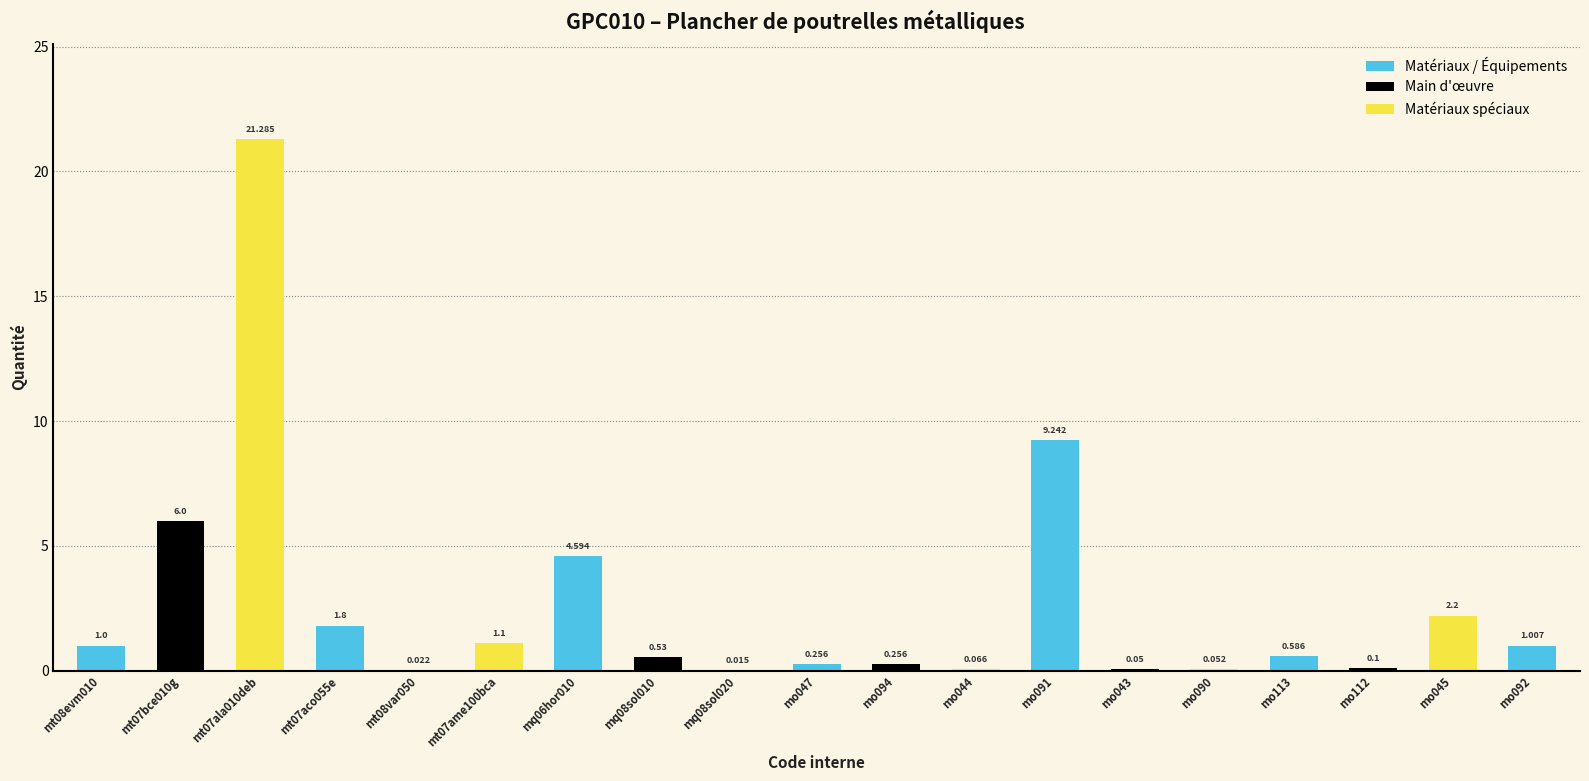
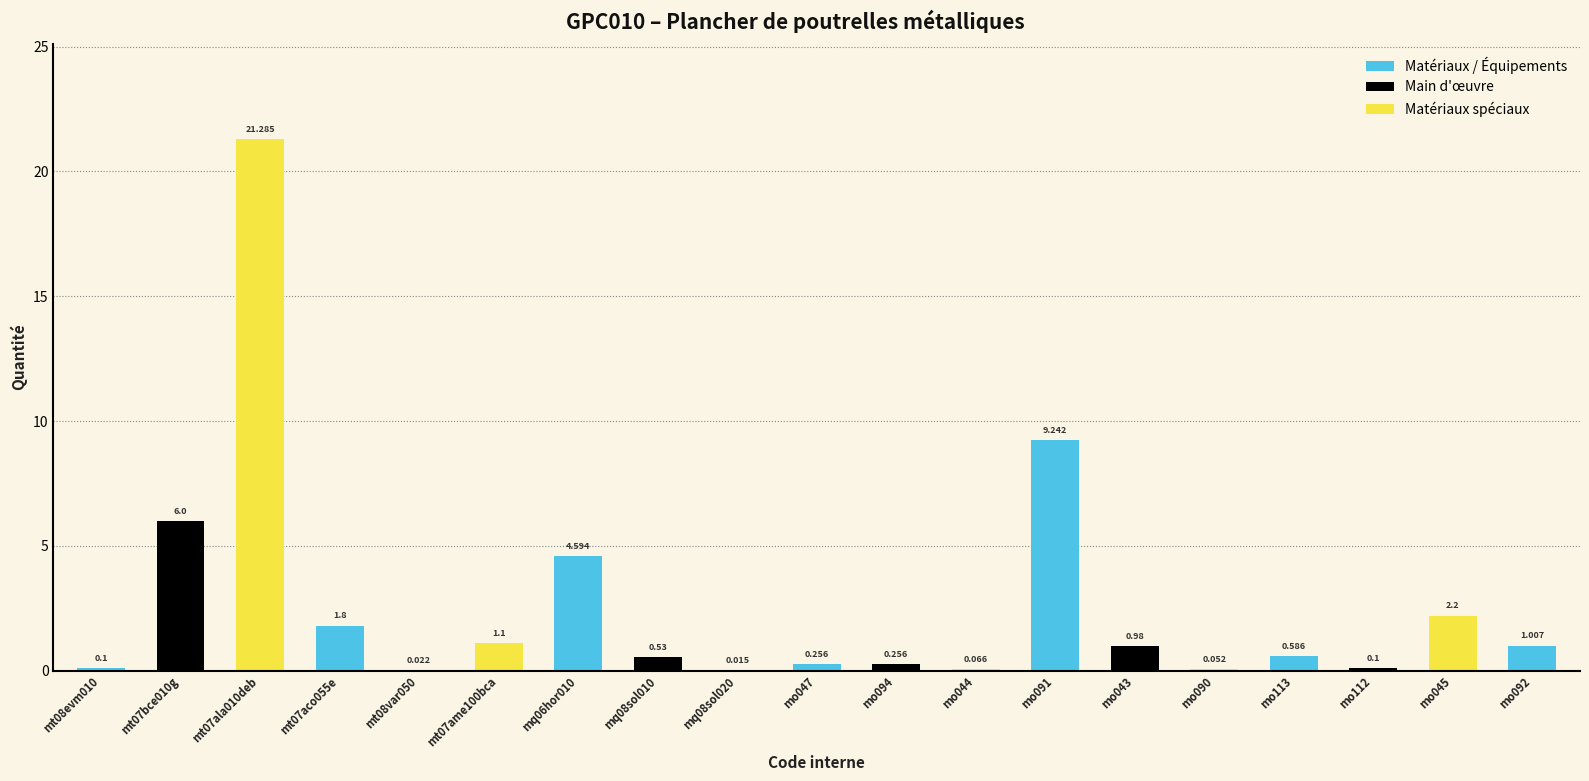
  {
-   "mt08evm010": 1.0,
+   "mt08evm010": 0.1,
    "mt07bce010g": 6.0,
    "mt07ala010deb": 21.285,
    "mt07aco055e": 1.8,
    "mt08var050": 0.022,
    "mt07ame100bca": 1.1,
    "mq06hor010": 4.594,
    "mq08sol010": 0.53,
    "mq08sol020": 0.015,
    "mo047": 0.256,
    "mo094": 0.256,
    "mo044": 0.066,
    "mo091": 9.242,
-   "mo043": 0.05,
+   "mo043": 0.98,
    "mo090": 0.052,
    "mo113": 0.586,
    "mo112": 0.1,
    "mo045": 2.2,
    "mo092": 1.007
  }
